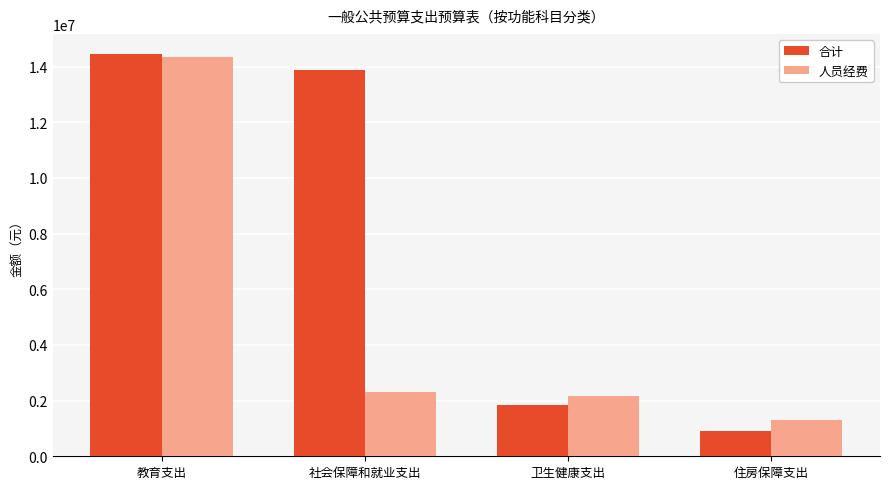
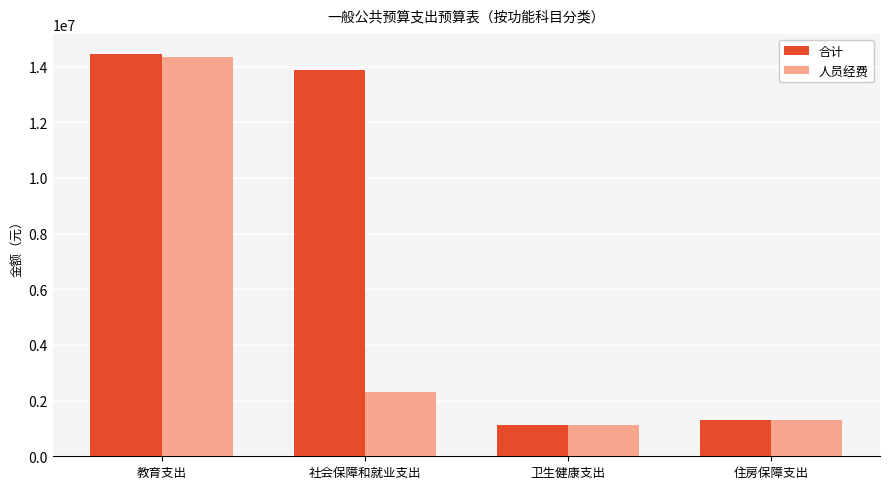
  {
    "合计": {
      "教育支出": 14500000,
      "社会保障和就业支出": 13900000,
-     "卫生健康支出": 1800000,
-     "住房保障支出": 900000
+     "卫生健康支出": 1100000,
+     "住房保障支出": 1300000
    },
    "人员经费": {
      "教育支出": 14400000,
      "社会保障和就业支出": 2300000,
-     "卫生健康支出": 2100000,
+     "卫生健康支出": 1100000,
      "住房保障支出": 1300000
    }
  }
